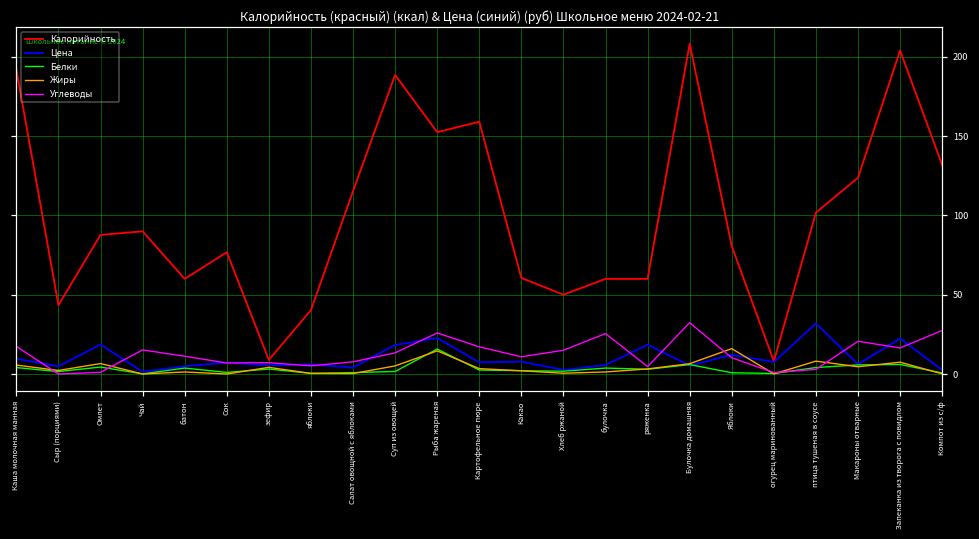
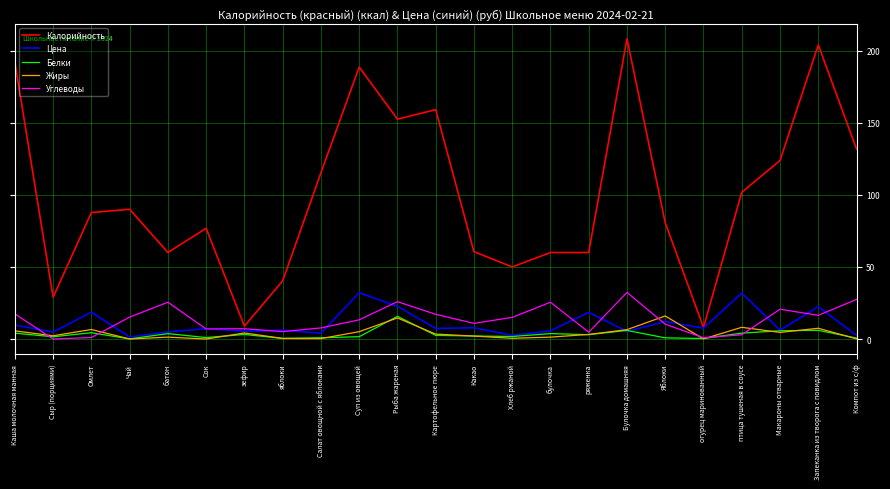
  {
    "Калорийность": {
-     "Сыр (порциями)": 43,
+     "Сыр (порциями)": 29,
      "Омлет": 88,
      "Чай": 90,
      "батон": 60,
      "Сок": 77,
      "яблоки": 40,
      "Салат овощной с яблоками": 115,
      "Суп из овощей": 189,
      "Рыба жареная": 153,
      "Картофельное пюре": 159,
      "Какао": 61,
      "Хлеб ржаной": 50,
      "булочка": 60,
      "ряженка": 60,
      "Булочка домашняя": 208,
      "Яблоки": 81,
      "птица тушеная в соусе": 102,
      "Макароны отварные": 124,
      "Запеканка из творога с повидлом": 204,
      "Компот из с/ф": 132
    },
    "Цена": {
      "Каша молочная манная": 10,
      "Сыр (порциями)": 5,
      "Омлет": 19,
      "Салат овощной с яблоками": 4,
-     "Суп из овощей": 18,
+     "Суп из овощей": 32,
      "Рыба жареная": 23,
      "Картофельное пюре": 7,
      "Какао": 8,
      "булочка": 6,
      "ряженка": 19,
      "Яблоки": 12,
      "птица тушеная в соусе": 32,
      "Запеканка из творога с повидлом": 22,
      "Компот из с/ф": 3
    },
    "Белки": {
      "Омлет": 4,
      "Суп из овощей": 2,
      "булочка": 4,
      "Яблоки": 1
    },
    "Жиры": {
      "Омлет": 7,
      "батон": 1,
      "Суп из овощей": 5,
      "булочка": 1,
      "Яблоки": 16,
      "птица тушеная в соусе": 8
    },
    "Углеводы": {
      "Каша молочная манная": 17,
      "Омлет": 1,
      "Чай": 15,
-     "батон": 11,
+     "батон": 26,
      "Салат овощной с яблоками": 8,
      "Суп из овощей": 13,
      "Рыба жареная": 26,
      "Картофельное пюре": 17,
      "Какао": 11,
      "Хлеб ржаной": 15,
      "булочка": 26,
      "Булочка домашняя": 32,
      "Яблоки": 10,
      "Макароны отварные": 21,
      "Запеканка из творога с повидлом": 16,
      "Компот из с/ф": 27
    }
  }
